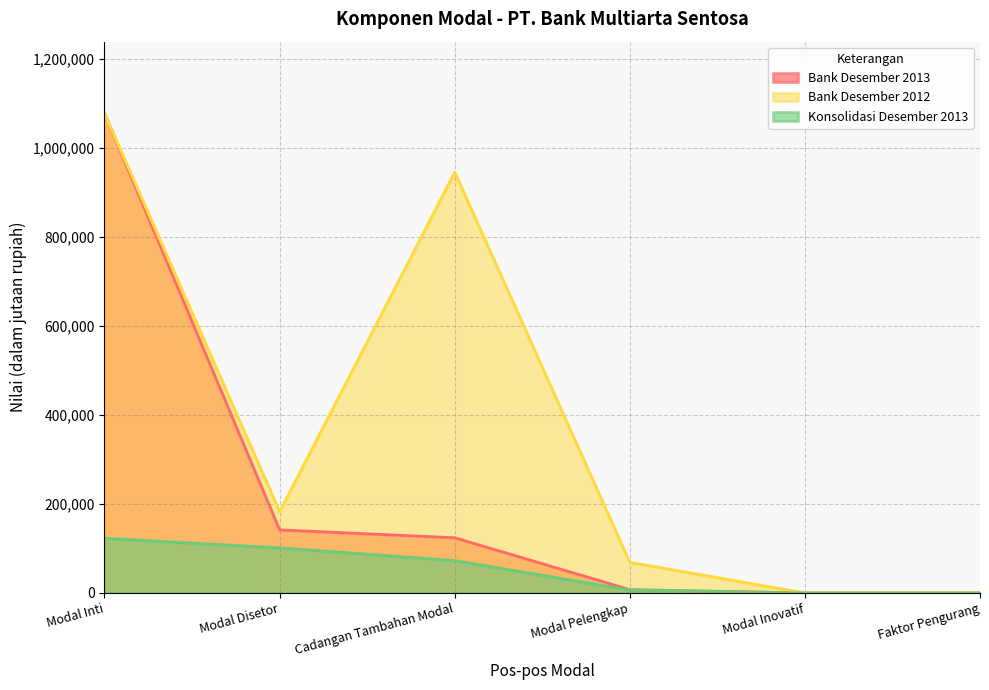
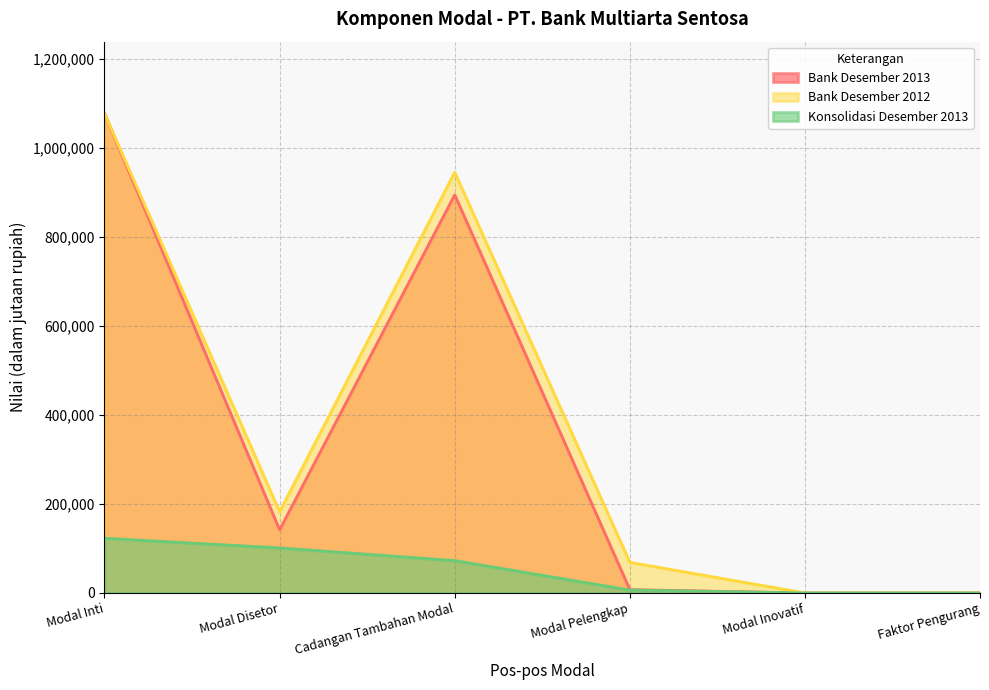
  {
    "Bank Desember 2013": {
      "Modal Disetor": "140,000",
-     "Cadangan Tambahan Modal": "120,000"
+     "Cadangan Tambahan Modal": "890,000"
    },
    "Bank Desember 2012": {
      "Modal Disetor": "180,000",
      "Cadangan Tambahan Modal": "950,000",
      "Modal Pelengkap": "70,000"
    },
    "Konsolidasi Desember 2013": {
      "Modal Inti": "120,000",
      "Modal Disetor": "100,000",
      "Cadangan Tambahan Modal": "70,000"
    }
  }
